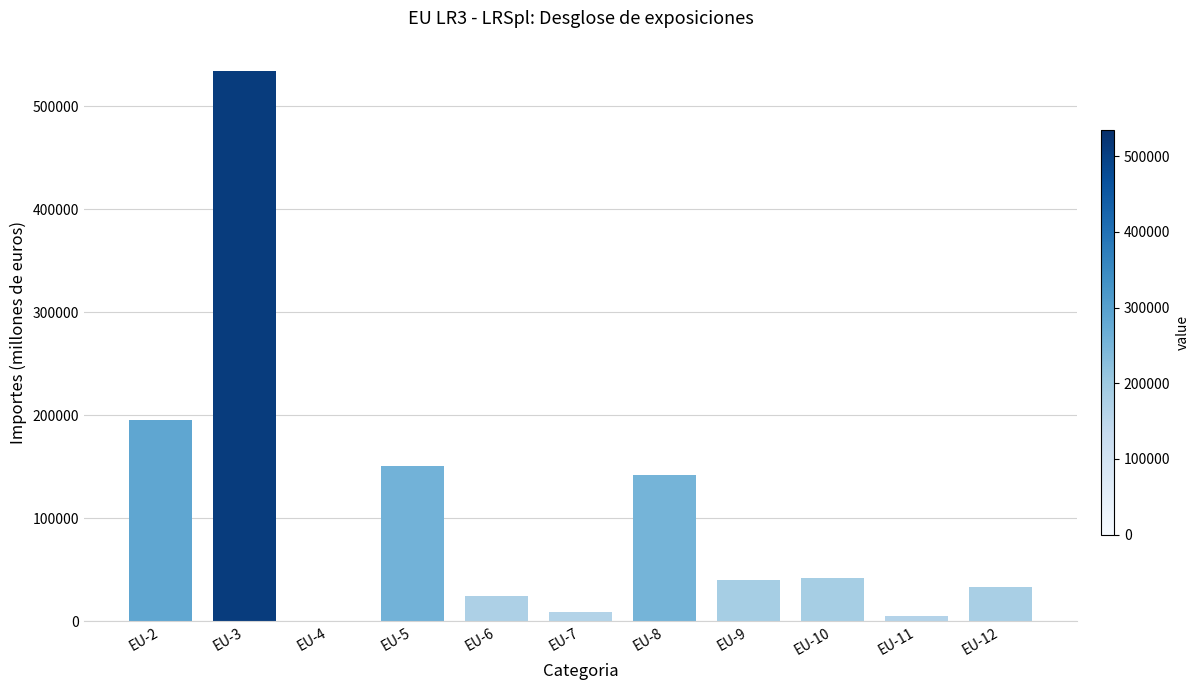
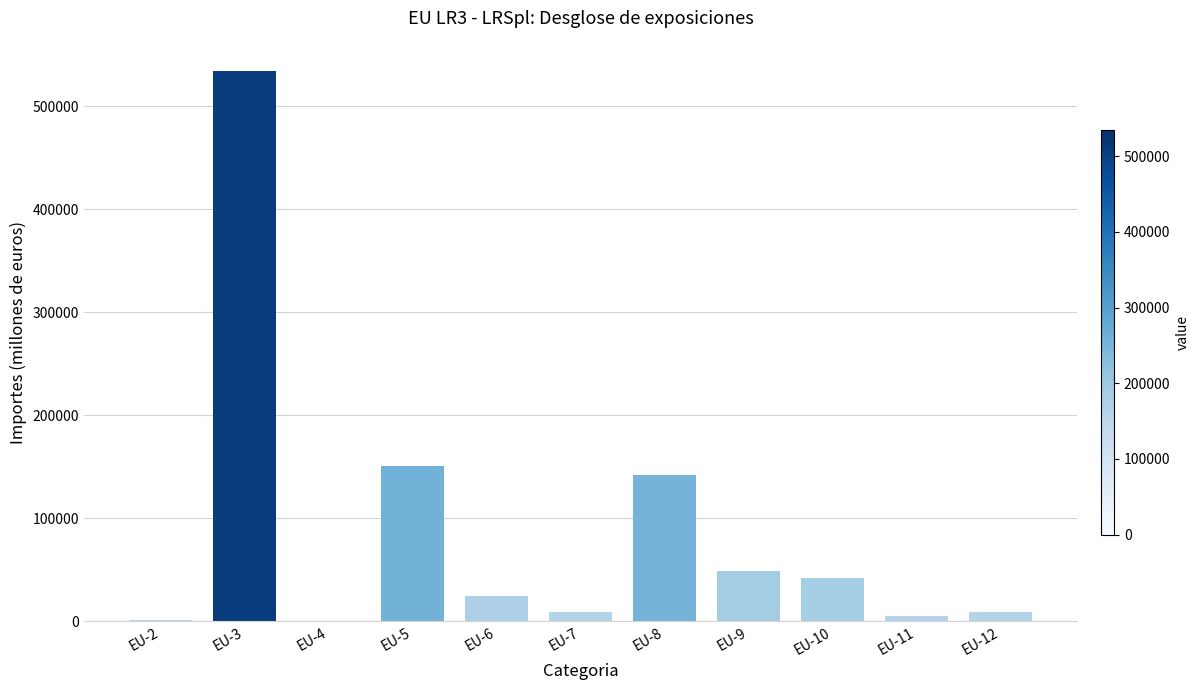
  {
-   "EU-2": 196000,
+   "EU-2": 2000,
    "EU-3": 535000,
    "EU-4": 0,
    "EU-5": 151000,
    "EU-6": 24000,
    "EU-7": 9000,
    "EU-8": 143000,
-   "EU-9": 40000,
+   "EU-9": 49000,
    "EU-10": 42000,
    "EU-11": 5000,
-   "EU-12": 33000
+   "EU-12": 9000
  }
